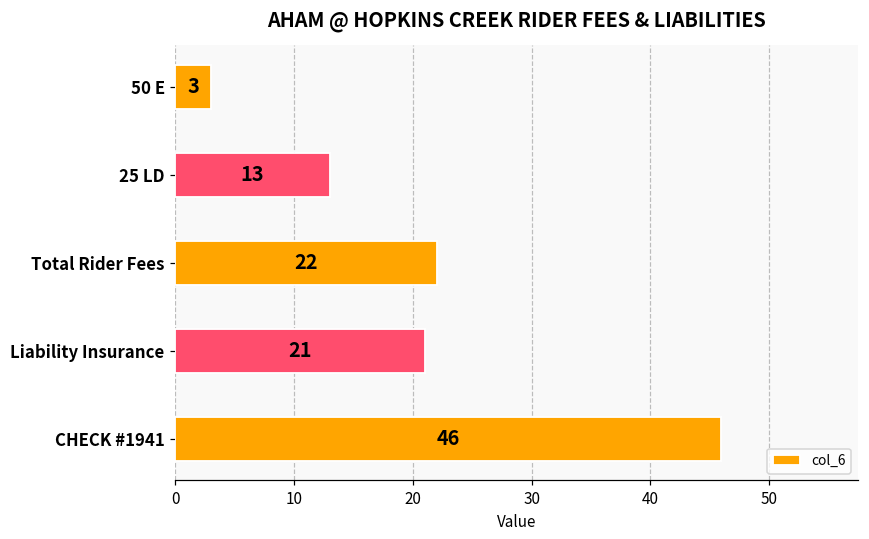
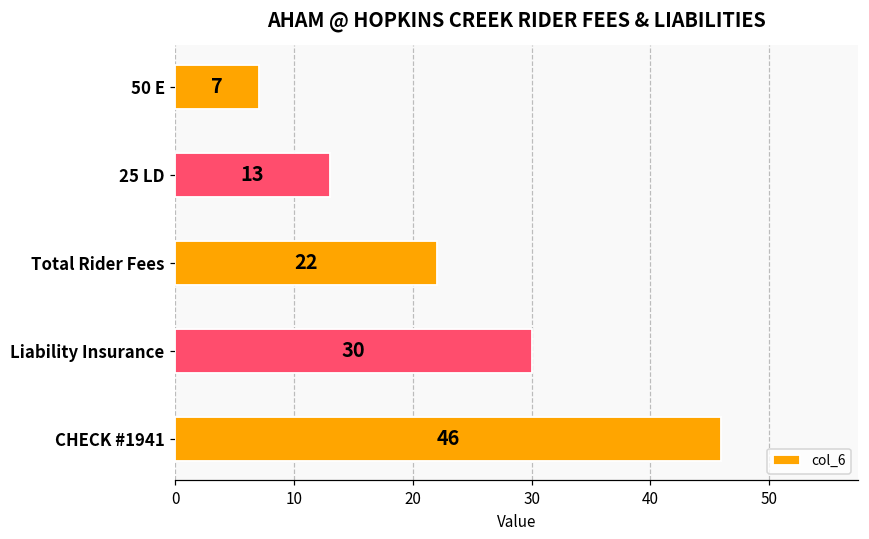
  {
-   "50 E": 3,
+   "50 E": 7,
    "25 LD": 13,
    "Total Rider Fees": 22,
-   "Liability Insurance": 21,
+   "Liability Insurance": 30,
    "CHECK #1941": 46
  }
